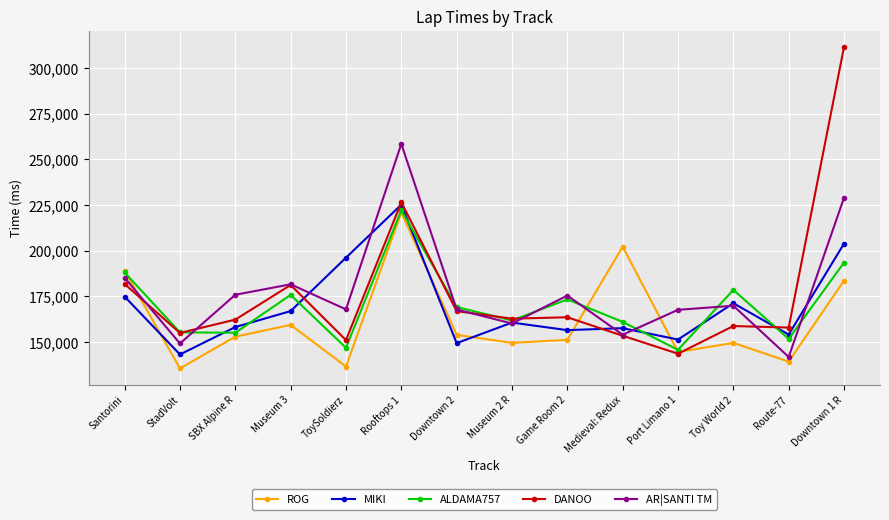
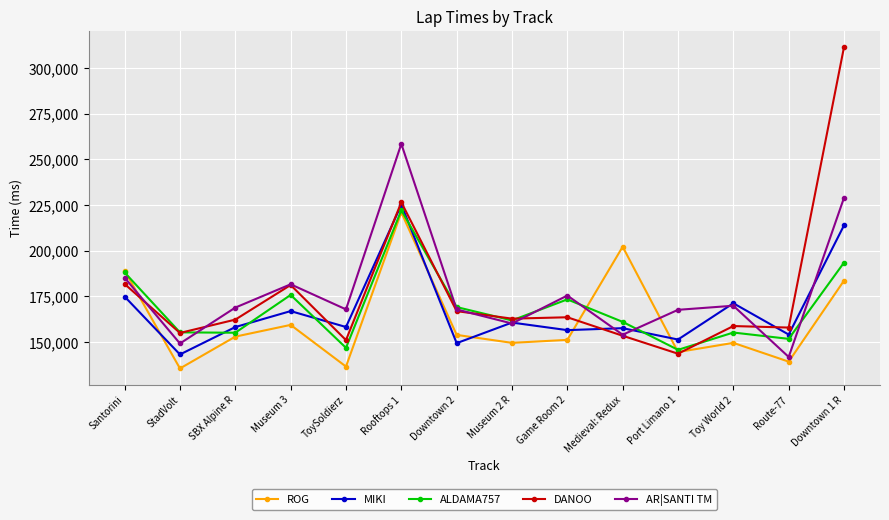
  {
    "ROG": {
      "StadVolt": "135,000",
      "SBX Alpine R": "153,000",
      "Museum 3": "159,000",
      "ToySoldierz": "137,000",
      "Downtown 2": "154,000",
      "Museum 2 R": "149,000",
      "Game Room 2": "151,000",
      "Medieval: Redux": "202,000",
      "Toy World 2": "149,000",
      "Route-77": "139,000",
      "Downtown 1 R": "184,000"
    },
    "MIKI": {
      "Santorini": "175,000",
      "StadVolt": "143,000",
      "SBX Alpine R": "158,000",
      "Museum 3": "167,000",
-     "ToySoldierz": "196,000",
+     "ToySoldierz": "158,000",
      "Downtown 2": "149,000",
      "Game Room 2": "156,000",
      "Medieval: Redux": "158,000",
      "Port Limano 1": "151,000",
      "Route-77": "154,000",
-     "Downtown 1 R": "204,000"
+     "Downtown 1 R": "214,000"
    },
    "ALDAMA757": {
      "SBX Alpine R": "155,000",
      "Museum 3": "176,000",
      "ToySoldierz": "147,000",
      "Game Room 2": "173,000",
      "Medieval: Redux": "161,000",
-     "Toy World 2": "178,000",
+     "Toy World 2": "155,000",
      "Route-77": "152,000",
      "Downtown 1 R": "193,000"
    },
    "DANOO": {
      "Santorini": "182,000",
      "SBX Alpine R": "162,000",
      "ToySoldierz": "151,000",
      "Game Room 2": "164,000",
      "Toy World 2": "159,000",
      "Route-77": "158,000",
      "Downtown 1 R": "312,000"
    },
    "AR|SANTI TM": {
      "Santorini": "185,000",
      "StadVolt": "149,000",
-     "SBX Alpine R": "176,000",
+     "SBX Alpine R": "169,000",
      "ToySoldierz": "168,000",
      "Rooftops 1": "258,000",
      "Game Room 2": "175,000",
      "Port Limano 1": "168,000",
      "Route-77": "142,000",
      "Downtown 1 R": "229,000"
    }
  }
